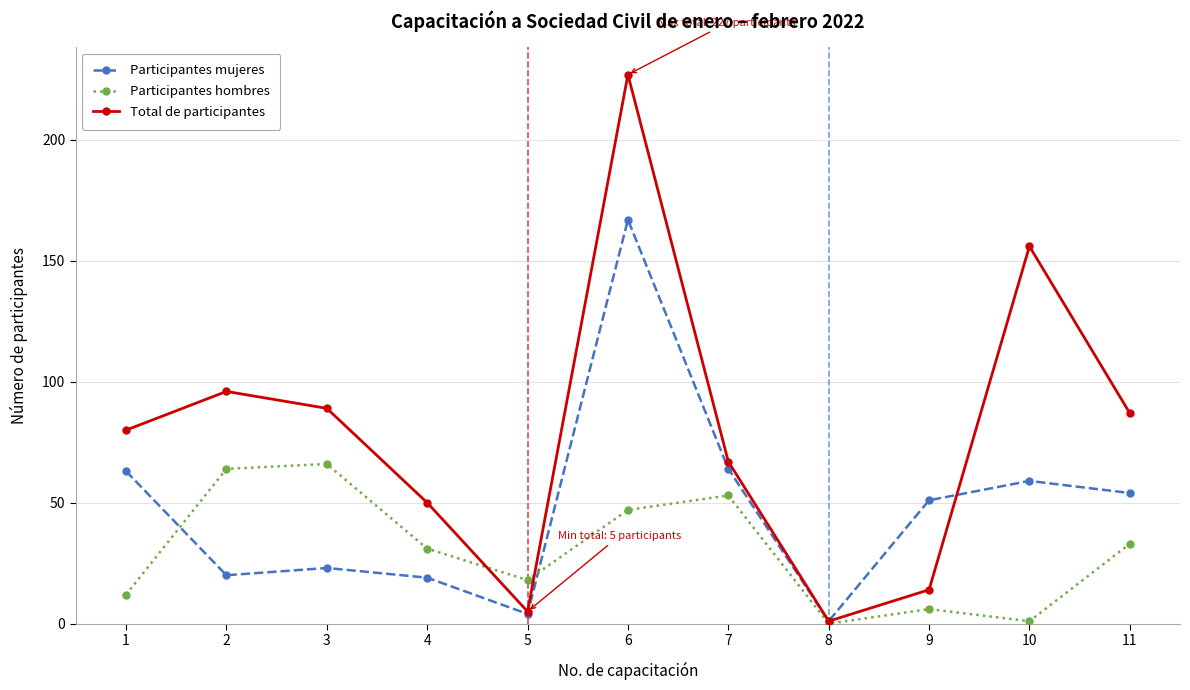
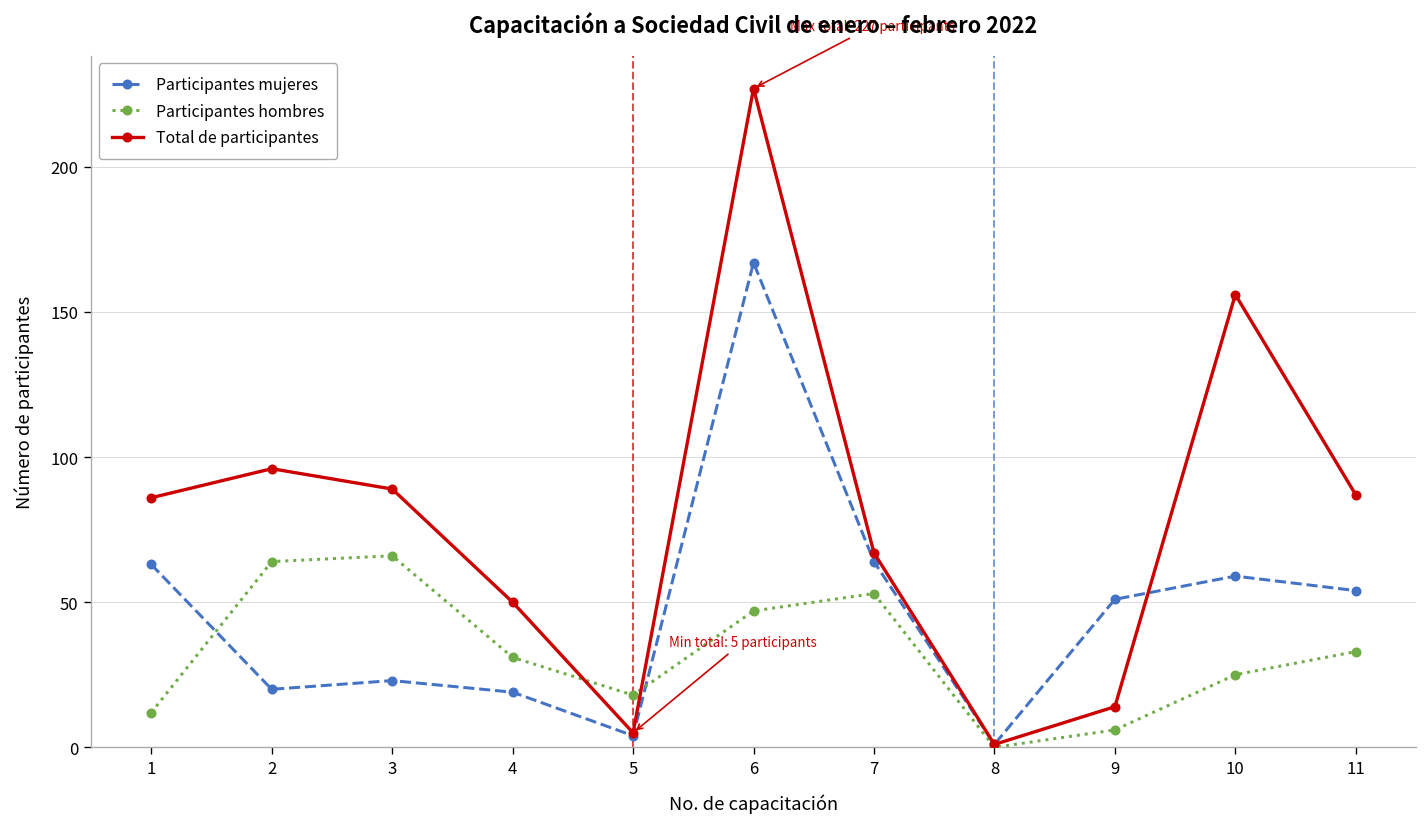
  {
    "Participantes mujeres": {
      "1": 63,
      "2": 20,
      "3": 23,
      "4": 19,
      "6": 167,
      "7": 64,
      "9": 51,
      "10": 59,
      "11": 54
    },
    "Participantes hombres": {
      "1": 12,
      "2": 64,
      "3": 66,
      "4": 31,
      "6": 47,
      "7": 53,
      "9": 6,
-     "10": 1,
+     "10": 25,
      "11": 33
    },
    "Total de participantes": {
-     "1": 80,
+     "1": 86,
      "2": 96,
      "3": 89,
      "4": 50,
      "7": 67,
      "9": 14,
      "10": 156,
      "11": 87
    }
  }
